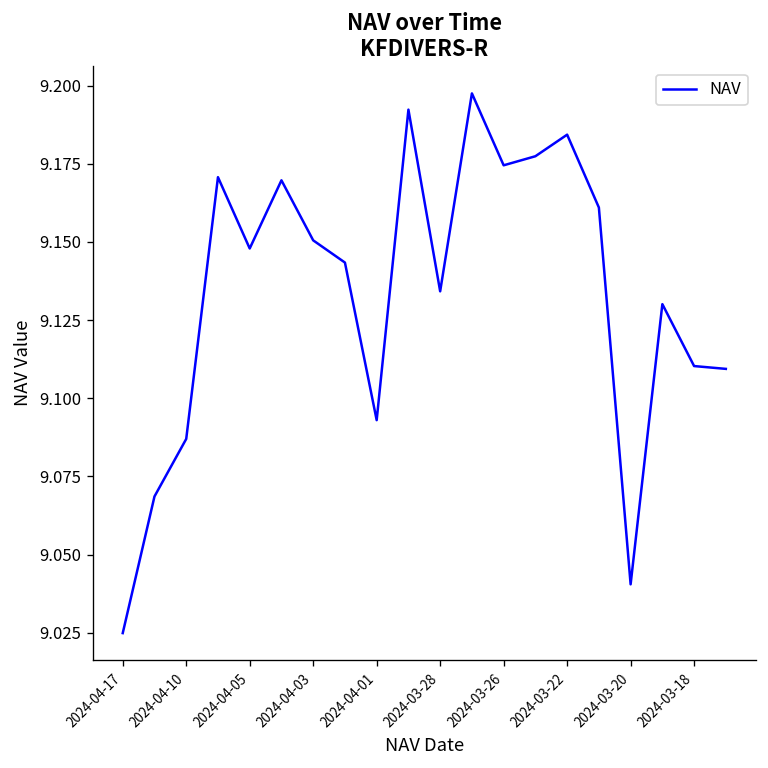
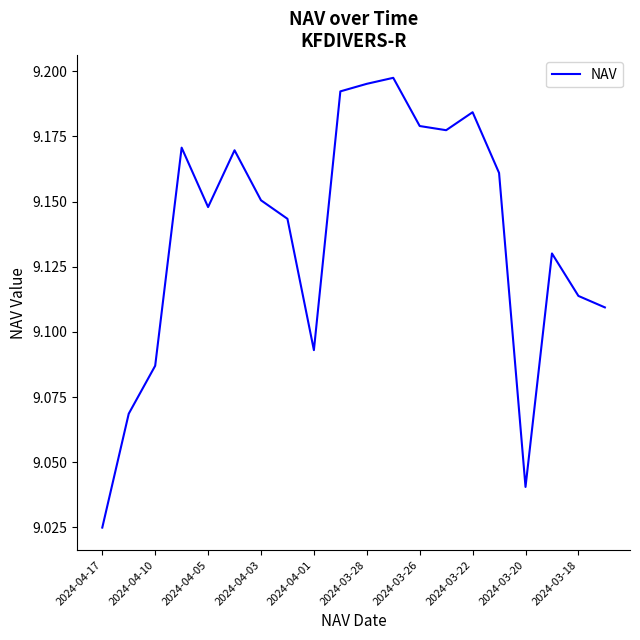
  {
    "2024-04-17": 9.025,
    "2024-04-10": 9.087,
    "2024-04-05": 9.148,
    "2024-04-03": 9.151,
    "2024-04-01": 9.093,
-   "2024-03-28": 9.134,
-   "2024-03-26": 9.175,
+   "2024-03-28": 9.195,
+   "2024-03-26": 9.179,
    "2024-03-22": 9.184,
    "2024-03-20": 9.041,
-   "2024-03-18": 9.110
+   "2024-03-18": 9.114
  }
